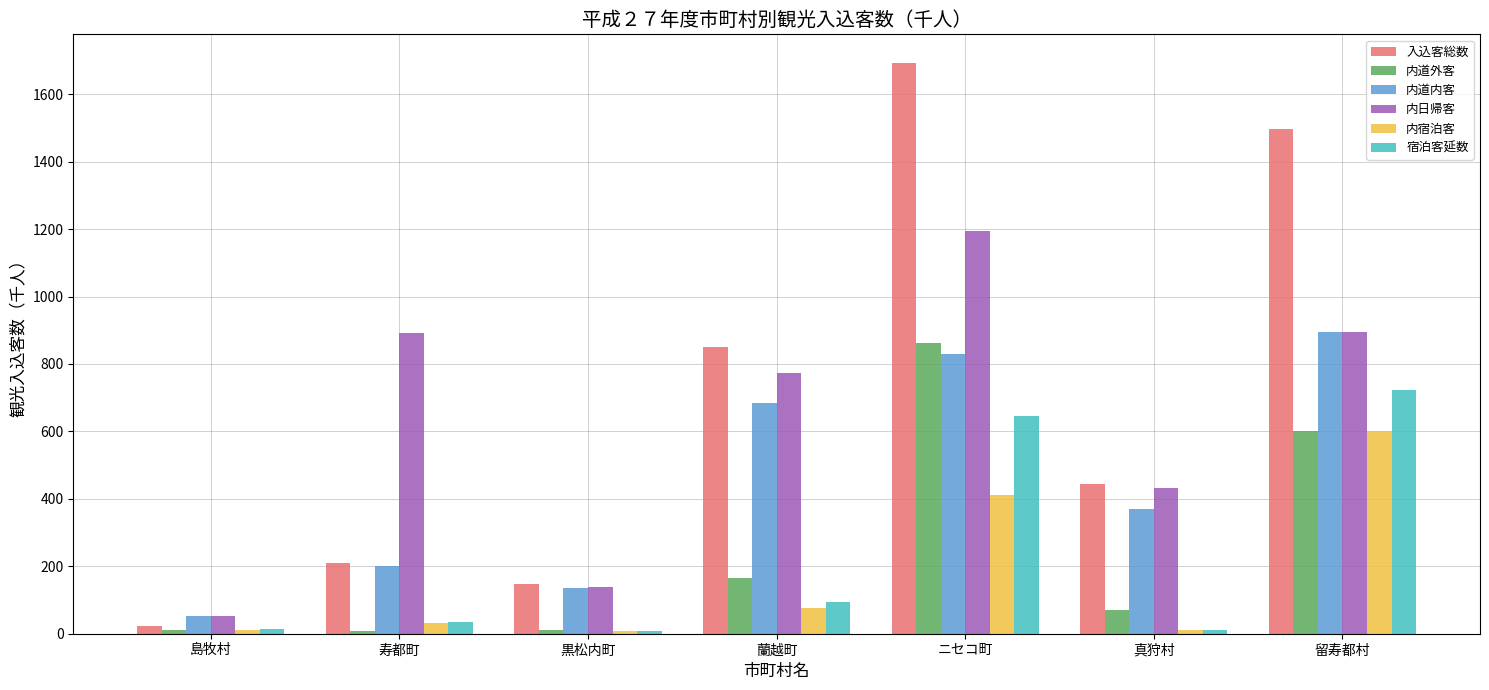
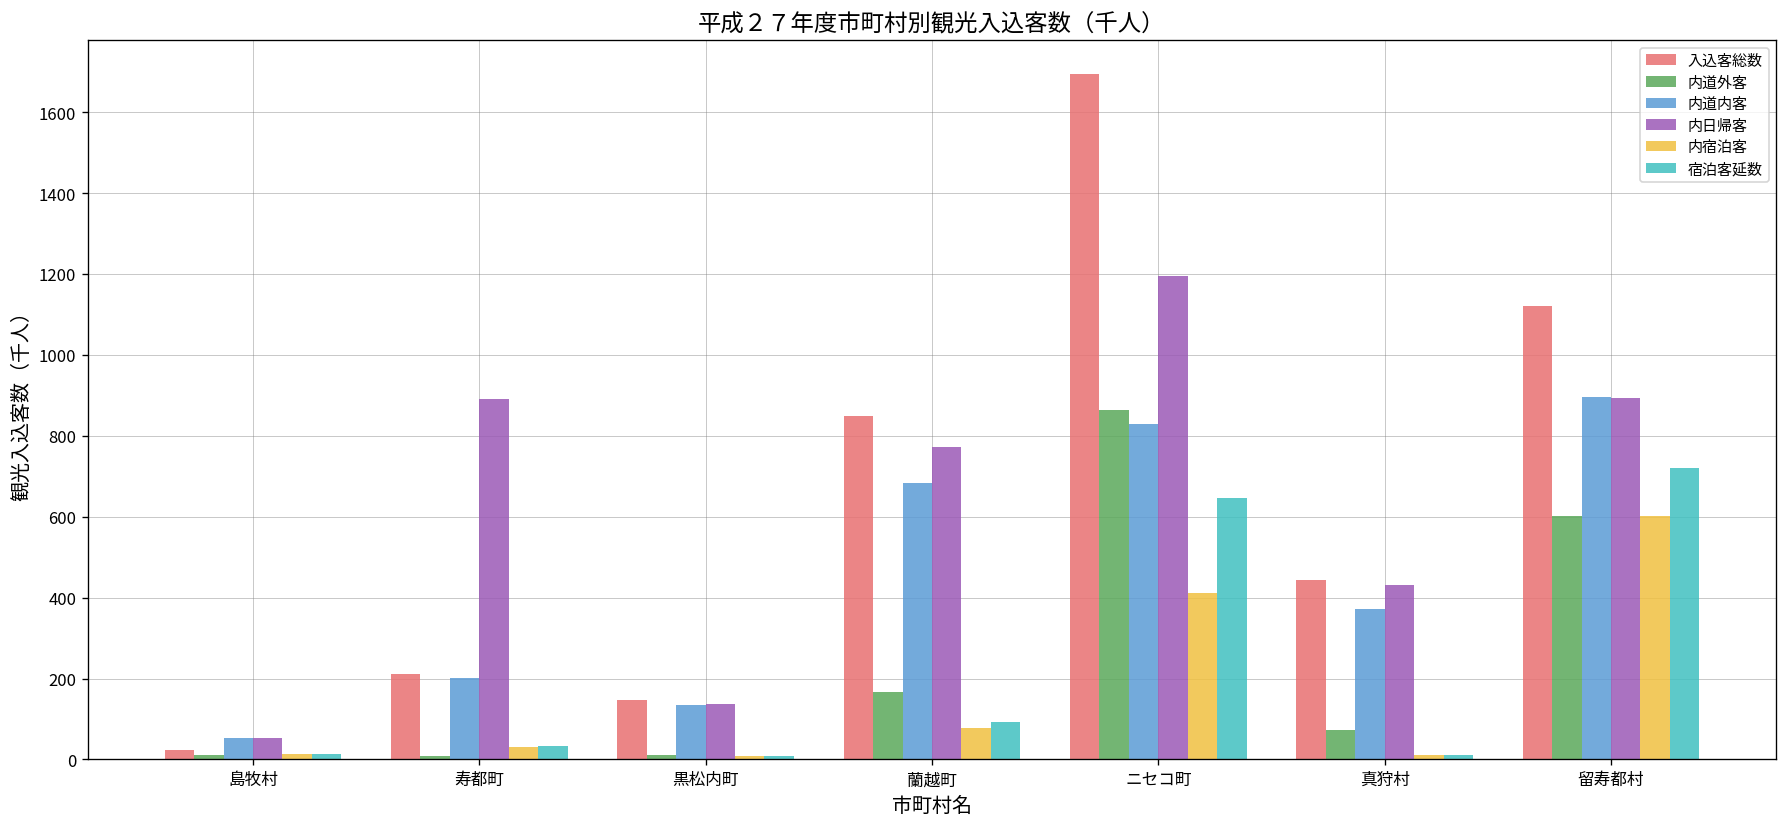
  {
    "入込客総数": {
      "島牧村": 20,
      "寿都町": 210,
      "黒松内町": 150,
      "蘭越町": 850,
      "ニセコ町": 1690,
      "真狩村": 440,
-     "留寿都村": 1500
+     "留寿都村": 1120
    },
    "内道外客": {
      "島牧村": 10,
      "寿都町": 10,
      "黒松内町": 10,
      "蘭越町": 170,
      "ニセコ町": 860,
      "真狩村": 70,
      "留寿都村": 600
    },
    "内日帰客": {
      "島牧村": 50,
      "寿都町": 890,
      "黒松内町": 140,
      "蘭越町": 770,
      "ニセコ町": 1190,
      "真狩村": 430,
      "留寿都村": 890
    },
    "内宿泊客": {
      "島牧村": 10,
      "寿都町": 30,
      "黒松内町": 10,
      "蘭越町": 80,
      "ニセコ町": 410,
      "真狩村": 10,
      "留寿都村": 600
    }
  }
